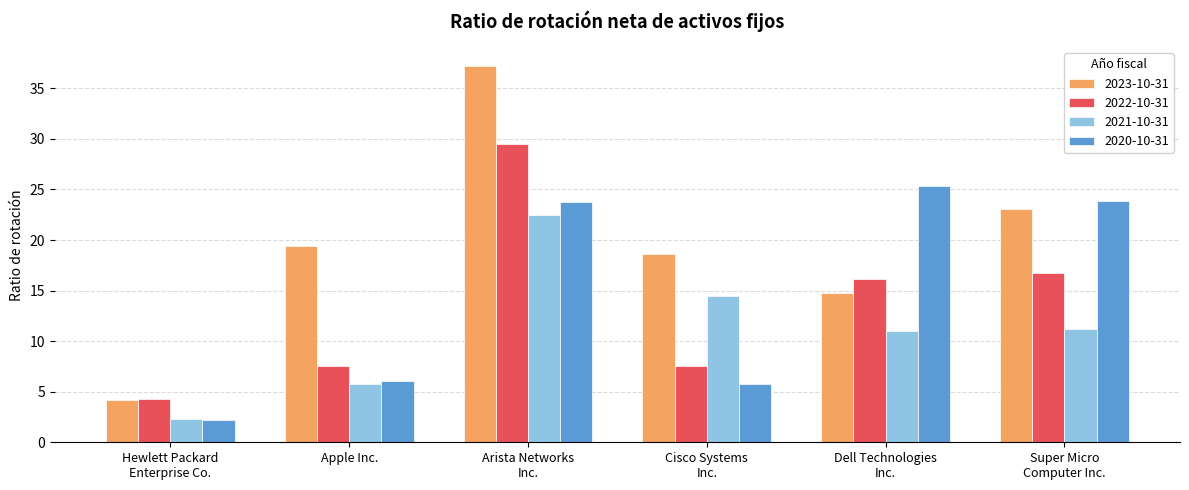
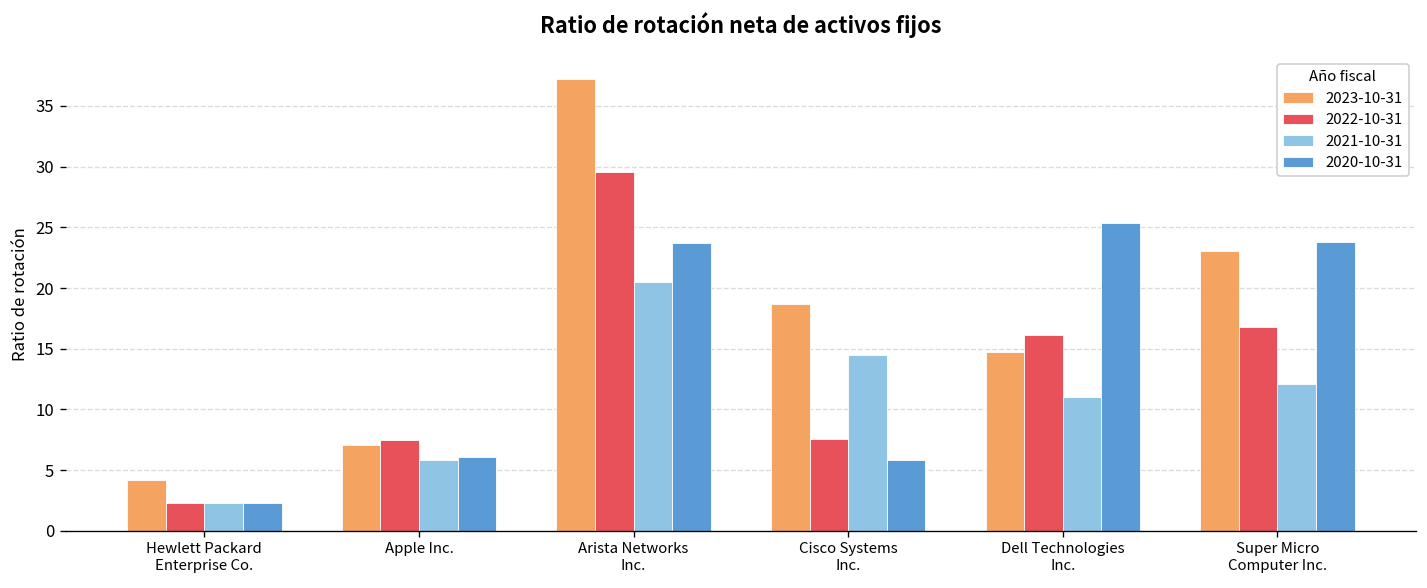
  {
    "2023-10-31": {
      "Hewlett Packard Enterprise Co.": 4.2,
-     "Apple Inc.": 19.4,
+     "Apple Inc.": 7.1,
      "Arista Networks Inc.": 37.2,
      "Cisco Systems Inc.": 18.7,
      "Dell Technologies Inc.": 14.8,
      "Super Micro Computer Inc.": 23.0
    },
    "2022-10-31": {
-     "Hewlett Packard Enterprise Co.": 4.3,
+     "Hewlett Packard Enterprise Co.": 2.3,
      "Apple Inc.": 7.5,
      "Arista Networks Inc.": 29.5,
      "Cisco Systems Inc.": 7.5,
      "Dell Technologies Inc.": 16.1,
      "Super Micro Computer Inc.": 16.8
    },
    "2021-10-31": {
      "Hewlett Packard Enterprise Co.": 2.3,
      "Apple Inc.": 5.8,
-     "Arista Networks Inc.": 22.5,
+     "Arista Networks Inc.": 20.5,
      "Cisco Systems Inc.": 14.5,
      "Dell Technologies Inc.": 11.0,
-     "Super Micro Computer Inc.": 11.2
+     "Super Micro Computer Inc.": 12.1
    },
    "2020-10-31": {
      "Hewlett Packard Enterprise Co.": 2.3,
      "Apple Inc.": 6.1,
      "Arista Networks Inc.": 23.7,
      "Cisco Systems Inc.": 5.8,
      "Dell Technologies Inc.": 25.4,
      "Super Micro Computer Inc.": 23.8
    }
  }
